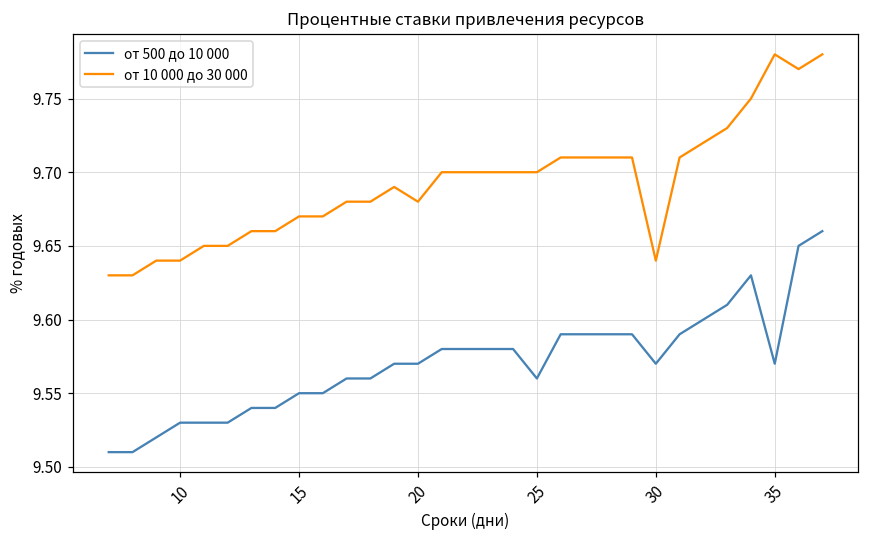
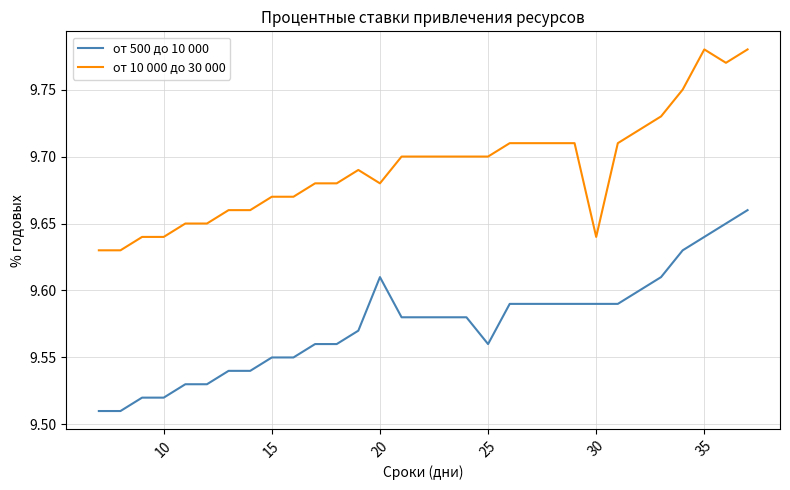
  {
    "от 500 до 10 000": {
-     "10": 9.53,
+     "10": 9.52,
      "15": 9.55,
-     "20": 9.57,
+     "20": 9.61,
      "25": 9.56,
-     "30": 9.57,
-     "35": 9.57
+     "30": 9.59,
+     "35": 9.64
    },
    "от 10 000 до 30 000": {
      "10": 9.64,
      "15": 9.67,
      "20": 9.68,
      "25": 9.70,
      "30": 9.64,
      "35": 9.78
    }
  }
